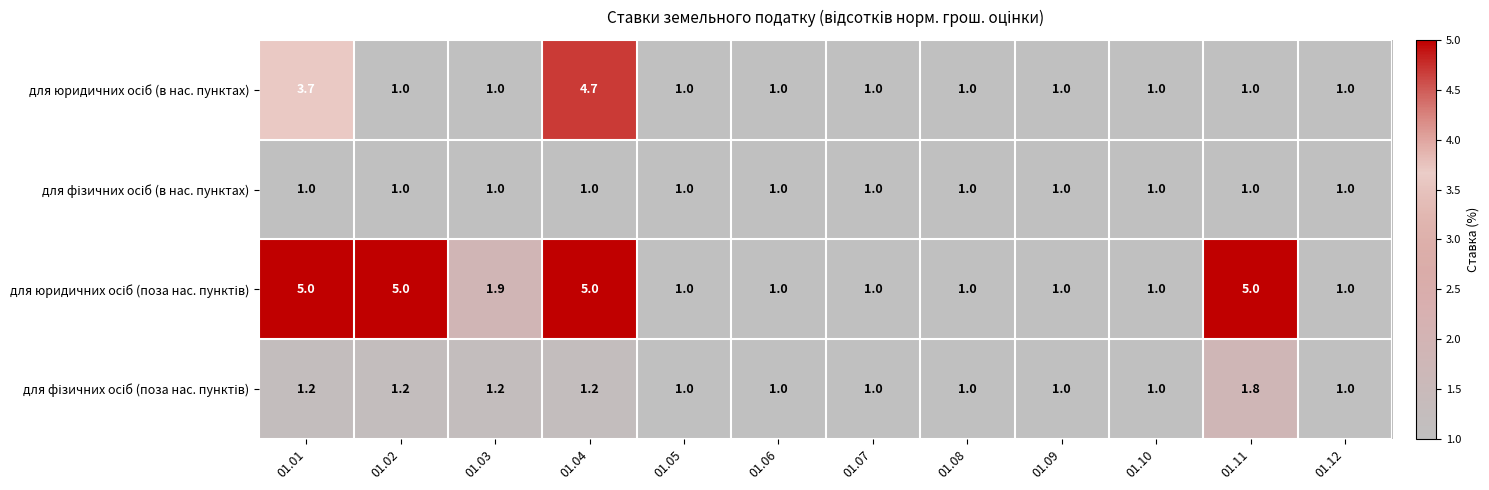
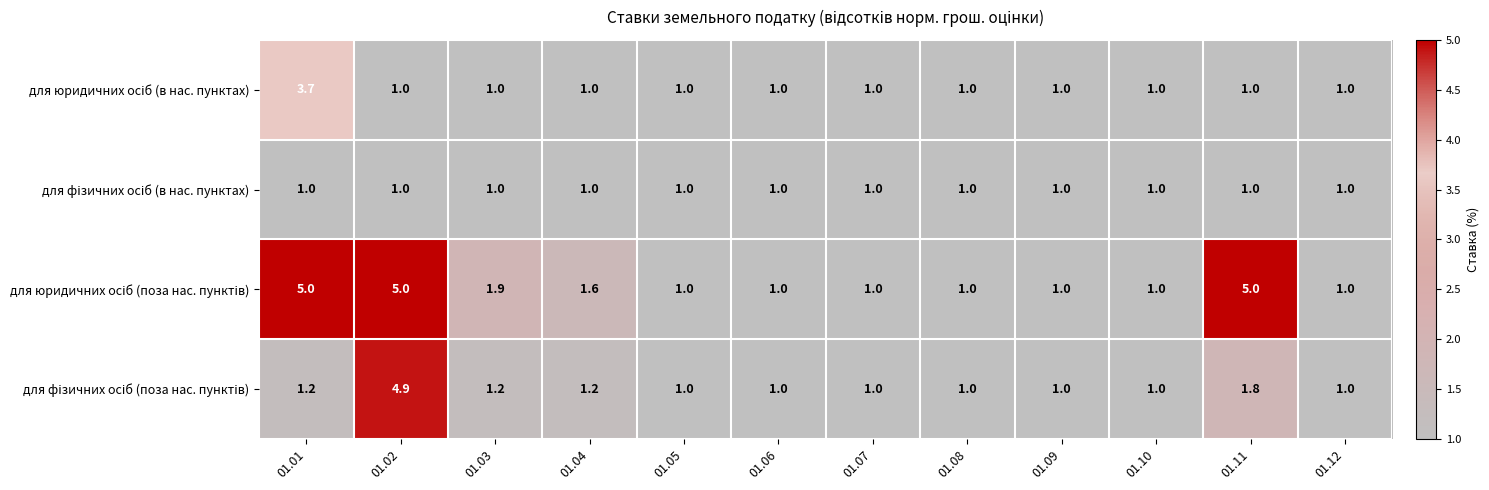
  {
    "для юридичних осіб (в нас. пунктах)": {
      "01.01": 3.7,
      "01.02": 1.0,
      "01.03": 1.0,
-     "01.04": 4.7,
+     "01.04": 1.0,
      "01.05": 1.0,
      "01.06": 1.0,
      "01.07": 1.0,
      "01.08": 1.0,
      "01.09": 1.0,
      "01.10": 1.0,
      "01.11": 1.0,
      "01.12": 1.0
    },
    "для фізичних осіб (в нас. пунктах)": {
      "01.01": 1.0,
      "01.02": 1.0,
      "01.03": 1.0,
      "01.04": 1.0,
      "01.05": 1.0,
      "01.06": 1.0,
      "01.07": 1.0,
      "01.08": 1.0,
      "01.09": 1.0,
      "01.10": 1.0,
      "01.11": 1.0,
      "01.12": 1.0
    },
    "для юридичних осіб (поза нас. пунктів)": {
      "01.01": 5.0,
      "01.02": 5.0,
      "01.03": 1.9,
-     "01.04": 5.0,
+     "01.04": 1.6,
      "01.05": 1.0,
      "01.06": 1.0,
      "01.07": 1.0,
      "01.08": 1.0,
      "01.09": 1.0,
      "01.10": 1.0,
      "01.11": 5.0,
      "01.12": 1.0
    },
    "для фізичних осіб (поза нас. пунктів)": {
      "01.01": 1.2,
-     "01.02": 1.2,
+     "01.02": 4.9,
      "01.03": 1.2,
      "01.04": 1.2,
      "01.05": 1.0,
      "01.06": 1.0,
      "01.07": 1.0,
      "01.08": 1.0,
      "01.09": 1.0,
      "01.10": 1.0,
      "01.11": 1.8,
      "01.12": 1.0
    }
  }
